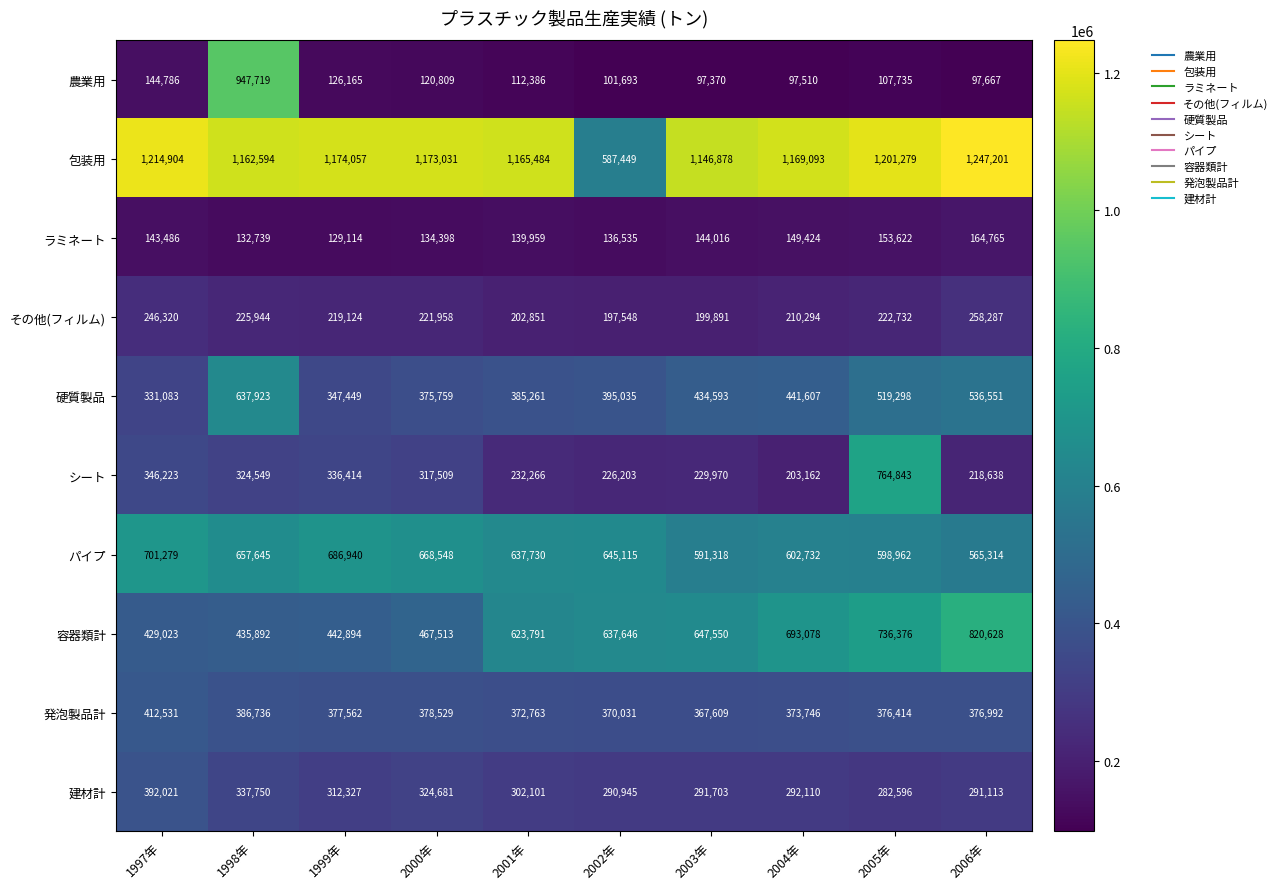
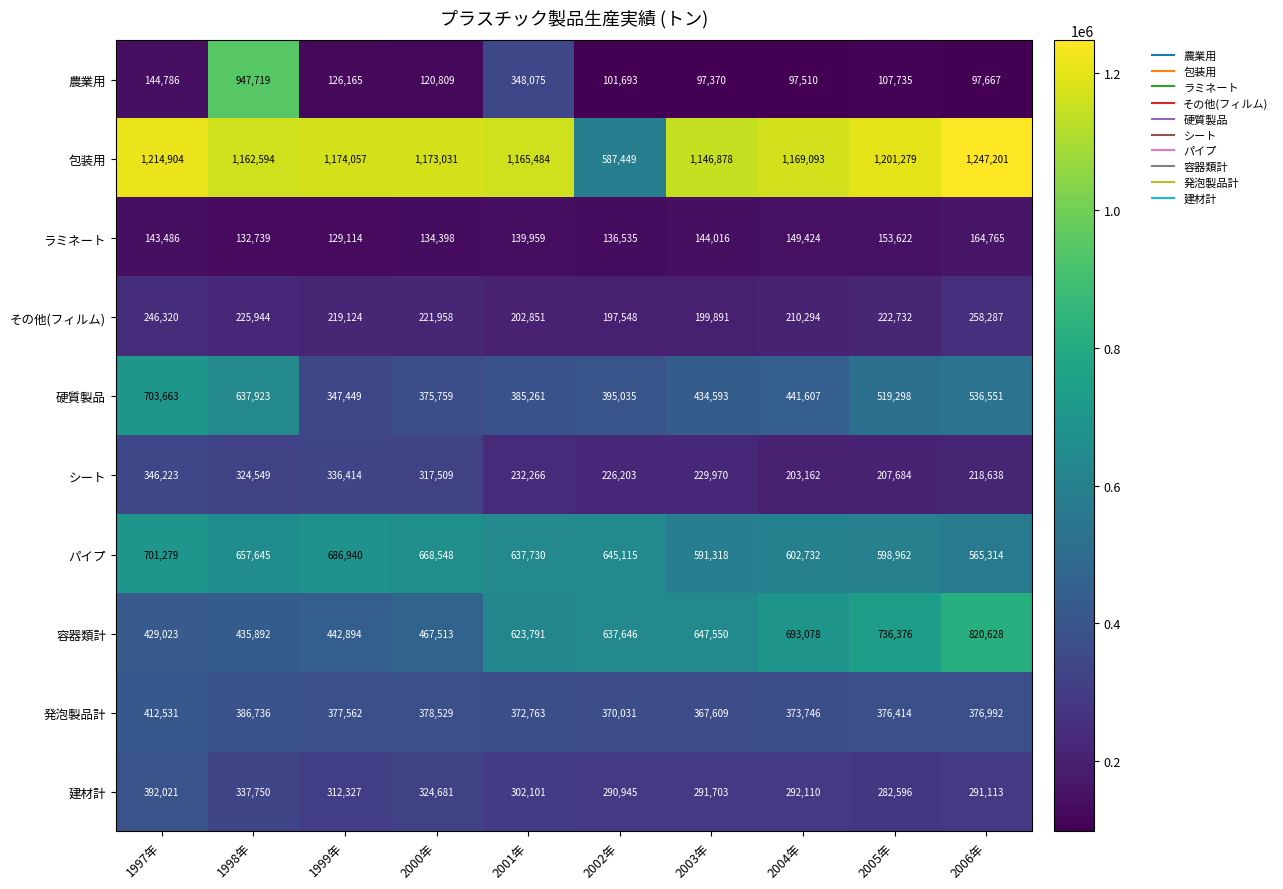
  {
    "農業用": {
      "1997年": "144,786",
      "1998年": "947,719",
      "1999年": "126,165",
      "2000年": "120,809",
-     "2001年": "112,386",
+     "2001年": "348,075",
      "2002年": "101,693",
      "2003年": "97,370",
      "2004年": "97,510",
      "2005年": "107,735",
      "2006年": "97,667"
    },
    "包装用": {
      "1997年": "1,214,904",
      "1998年": "1,162,594",
      "1999年": "1,174,057",
      "2000年": "1,173,031",
      "2001年": "1,165,484",
      "2002年": "587,449",
      "2003年": "1,146,878",
      "2004年": "1,169,093",
      "2005年": "1,201,279",
      "2006年": "1,247,201"
    },
    "ラミネート": {
      "1997年": "143,486",
      "1998年": "132,739",
      "1999年": "129,114",
      "2000年": "134,398",
      "2001年": "139,959",
      "2002年": "136,535",
      "2003年": "144,016",
      "2004年": "149,424",
      "2005年": "153,622",
      "2006年": "164,765"
    },
    "その他(フィルム)": {
      "1997年": "246,320",
      "1998年": "225,944",
      "1999年": "219,124",
      "2000年": "221,958",
      "2001年": "202,851",
      "2002年": "197,548",
      "2003年": "199,891",
      "2004年": "210,294",
      "2005年": "222,732",
      "2006年": "258,287"
    },
    "硬質製品": {
-     "1997年": "331,083",
+     "1997年": "703,663",
      "1998年": "637,923",
      "1999年": "347,449",
      "2000年": "375,759",
      "2001年": "385,261",
      "2002年": "395,035",
      "2003年": "434,593",
      "2004年": "441,607",
      "2005年": "519,298",
      "2006年": "536,551"
    },
    "シート": {
      "1997年": "346,223",
      "1998年": "324,549",
      "1999年": "336,414",
      "2000年": "317,509",
      "2001年": "232,266",
      "2002年": "226,203",
      "2003年": "229,970",
      "2004年": "203,162",
-     "2005年": "764,843",
+     "2005年": "207,684",
      "2006年": "218,638"
    },
    "パイプ": {
      "1997年": "701,279",
      "1998年": "657,645",
      "1999年": "686,940",
      "2000年": "668,548",
      "2001年": "637,730",
      "2002年": "645,115",
      "2003年": "591,318",
      "2004年": "602,732",
      "2005年": "598,962",
      "2006年": "565,314"
    },
    "容器類計": {
      "1997年": "429,023",
      "1998年": "435,892",
      "1999年": "442,894",
      "2000年": "467,513",
      "2001年": "623,791",
      "2002年": "637,646",
      "2003年": "647,550",
      "2004年": "693,078",
      "2005年": "736,376",
      "2006年": "820,628"
    },
    "発泡製品計": {
      "1997年": "412,531",
      "1998年": "386,736",
      "1999年": "377,562",
      "2000年": "378,529",
      "2001年": "372,763",
      "2002年": "370,031",
      "2003年": "367,609",
      "2004年": "373,746",
      "2005年": "376,414",
      "2006年": "376,992"
    },
    "建材計": {
      "1997年": "392,021",
      "1998年": "337,750",
      "1999年": "312,327",
      "2000年": "324,681",
      "2001年": "302,101",
      "2002年": "290,945",
      "2003年": "291,703",
      "2004年": "292,110",
      "2005年": "282,596",
      "2006年": "291,113"
    }
  }
